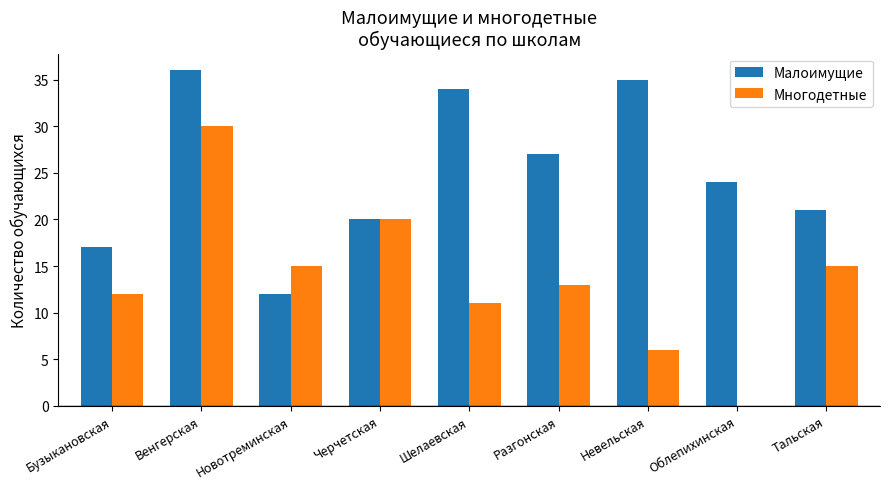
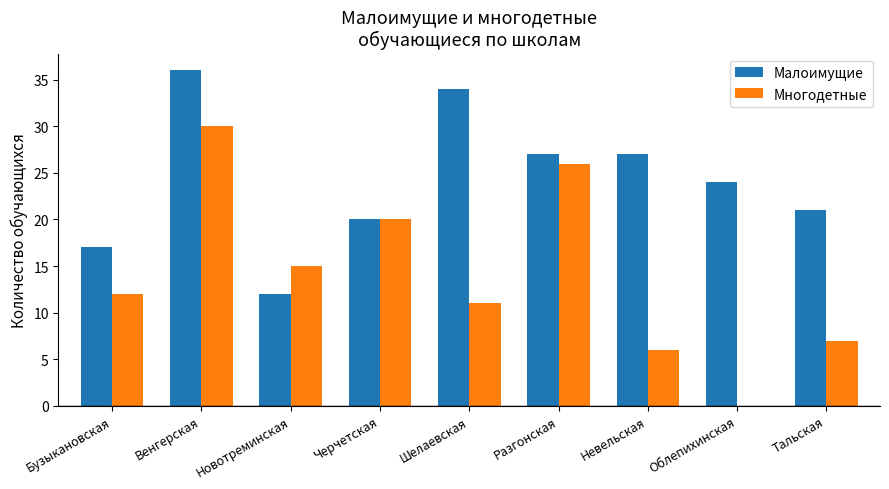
  {
    "Малоимущие": {
      "Бузыкановская": 17,
      "Венгерская": 36,
      "Новотреминская": 12,
      "Черчетская": 20,
      "Шелаевская": 34,
      "Разгонская": 27,
-     "Невельская": 35,
+     "Невельская": 27,
      "Облепихинская": 24,
      "Тальская": 21
    },
    "Многодетные": {
      "Бузыкановская": 12,
      "Венгерская": 30,
      "Новотреминская": 15,
      "Черчетская": 20,
      "Шелаевская": 11,
-     "Разгонская": 13,
+     "Разгонская": 26,
      "Невельская": 6,
      "Облепихинская": 0,
-     "Тальская": 15
+     "Тальская": 7
    }
  }
